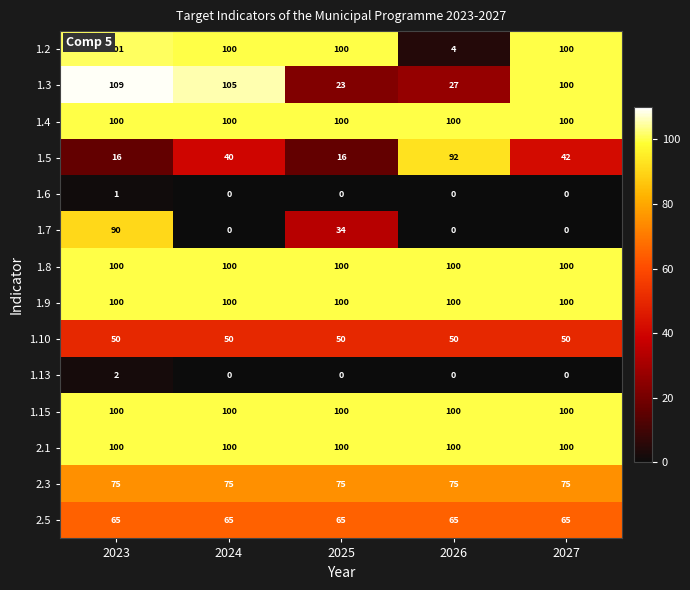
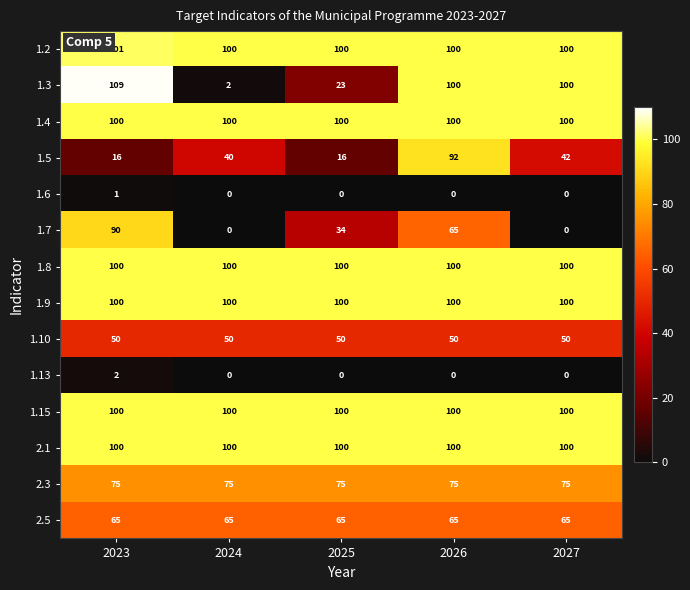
  {
    "1.2": {
      "2024": 100,
      "2025": 100,
-     "2026": 4,
+     "2026": 100,
      "2027": 100
    },
    "1.3": {
      "2023": 109,
-     "2024": 105,
+     "2024": 2,
      "2025": 23,
-     "2026": 27,
+     "2026": 100,
      "2027": 100
    },
    "1.4": {
      "2023": 100,
      "2024": 100,
      "2025": 100,
      "2026": 100,
      "2027": 100
    },
    "1.5": {
      "2023": 16,
      "2024": 40,
      "2025": 16,
      "2026": 92,
      "2027": 42
    },
    "1.6": {
      "2023": 1,
      "2024": 0,
      "2025": 0,
      "2026": 0,
      "2027": 0
    },
    "1.7": {
      "2023": 90,
      "2024": 0,
      "2025": 34,
-     "2026": 0,
+     "2026": 65,
      "2027": 0
    },
    "1.8": {
      "2023": 100,
      "2024": 100,
      "2025": 100,
      "2026": 100,
      "2027": 100
    },
    "1.9": {
      "2023": 100,
      "2024": 100,
      "2025": 100,
      "2026": 100,
      "2027": 100
    },
    "1.10": {
      "2023": 50,
      "2024": 50,
      "2025": 50,
      "2026": 50,
      "2027": 50
    },
    "1.13": {
      "2023": 2,
      "2024": 0,
      "2025": 0,
      "2026": 0,
      "2027": 0
    },
    "1.15": {
      "2023": 100,
      "2024": 100,
      "2025": 100,
      "2026": 100,
      "2027": 100
    },
    "2.1": {
      "2023": 100,
      "2024": 100,
      "2025": 100,
      "2026": 100,
      "2027": 100
    },
    "2.3": {
      "2023": 75,
      "2024": 75,
      "2025": 75,
      "2026": 75,
      "2027": 75
    },
    "2.5": {
      "2023": 65,
      "2024": 65,
      "2025": 65,
      "2026": 65,
      "2027": 65
    }
  }
